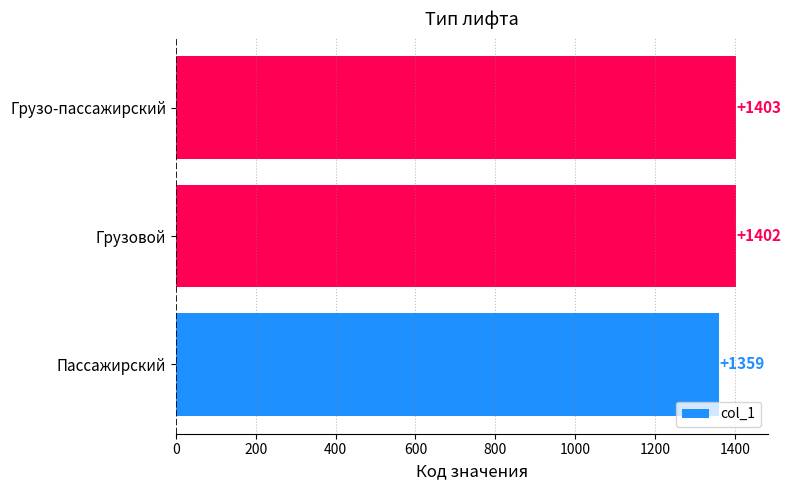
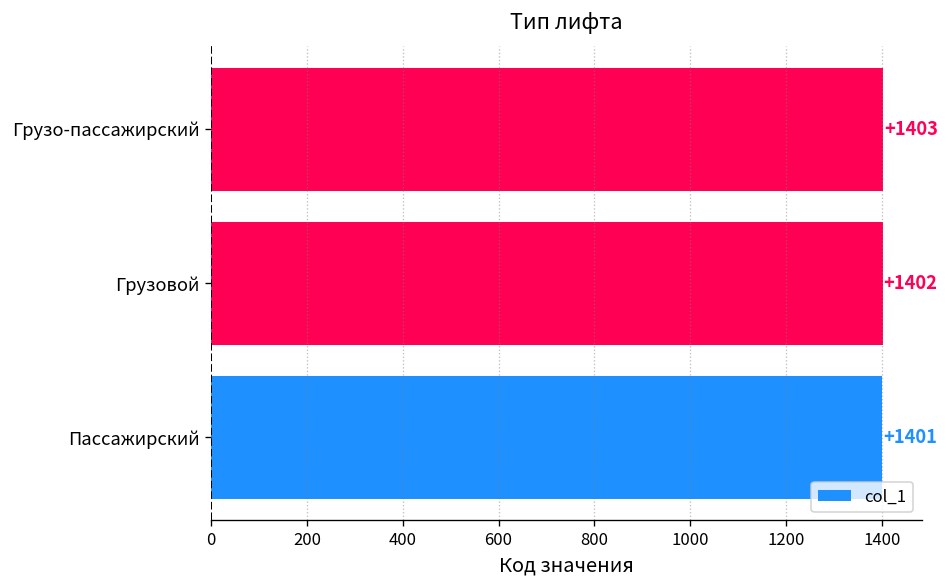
  {
    "Грузо-пассажирский": "+1403",
    "Грузовой": "+1402",
-   "Пассажирский": "+1359"
+   "Пассажирский": "+1401"
  }
